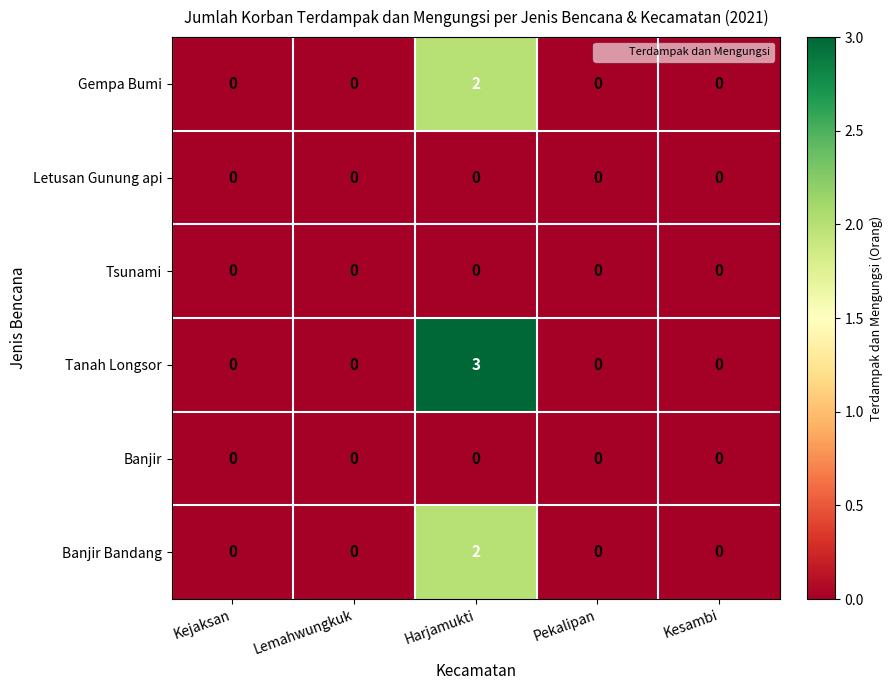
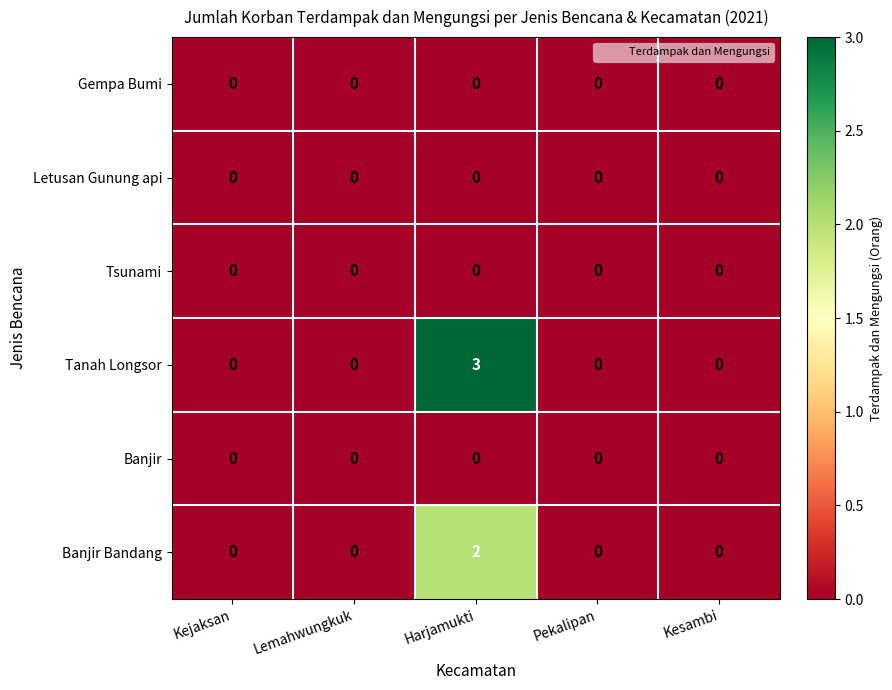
  {
    "Gempa Bumi": {
      "Kejaksan": 0,
      "Lemahwungkuk": 0,
-     "Harjamukti": 2,
+     "Harjamukti": 0,
      "Pekalipan": 0,
      "Kesambi": 0
    },
    "Letusan Gunung api": {
      "Kejaksan": 0,
      "Lemahwungkuk": 0,
      "Harjamukti": 0,
      "Pekalipan": 0,
      "Kesambi": 0
    },
    "Tsunami": {
      "Kejaksan": 0,
      "Lemahwungkuk": 0,
      "Harjamukti": 0,
      "Pekalipan": 0,
      "Kesambi": 0
    },
    "Tanah Longsor": {
      "Kejaksan": 0,
      "Lemahwungkuk": 0,
      "Harjamukti": 3,
      "Pekalipan": 0,
      "Kesambi": 0
    },
    "Banjir": {
      "Kejaksan": 0,
      "Lemahwungkuk": 0,
      "Harjamukti": 0,
      "Pekalipan": 0,
      "Kesambi": 0
    },
    "Banjir Bandang": {
      "Kejaksan": 0,
      "Lemahwungkuk": 0,
      "Harjamukti": 2,
      "Pekalipan": 0,
      "Kesambi": 0
    }
  }
